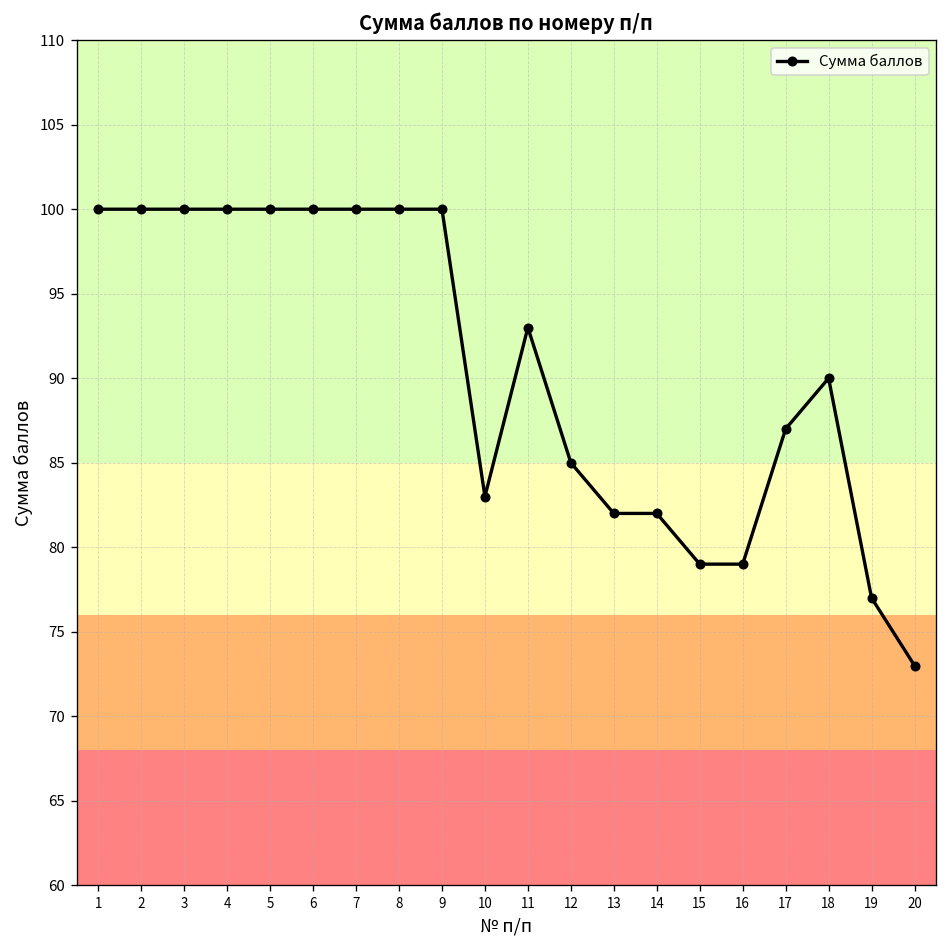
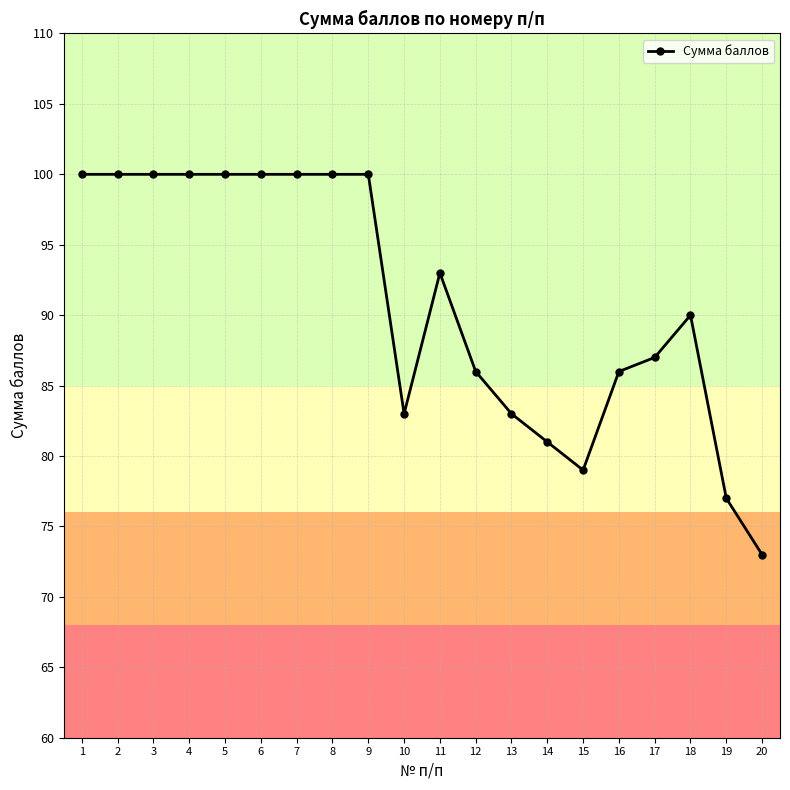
  {
    "1": 100,
    "2": 100,
    "3": 100,
    "4": 100,
    "5": 100,
    "6": 100,
    "7": 100,
    "8": 100,
    "9": 100,
    "10": 83,
    "11": 93,
-   "12": 85,
-   "13": 82,
-   "14": 82,
+   "12": 86,
+   "13": 83,
+   "14": 81,
    "15": 79,
-   "16": 79,
+   "16": 86,
    "17": 87,
    "18": 90,
    "19": 77,
    "20": 73
  }
